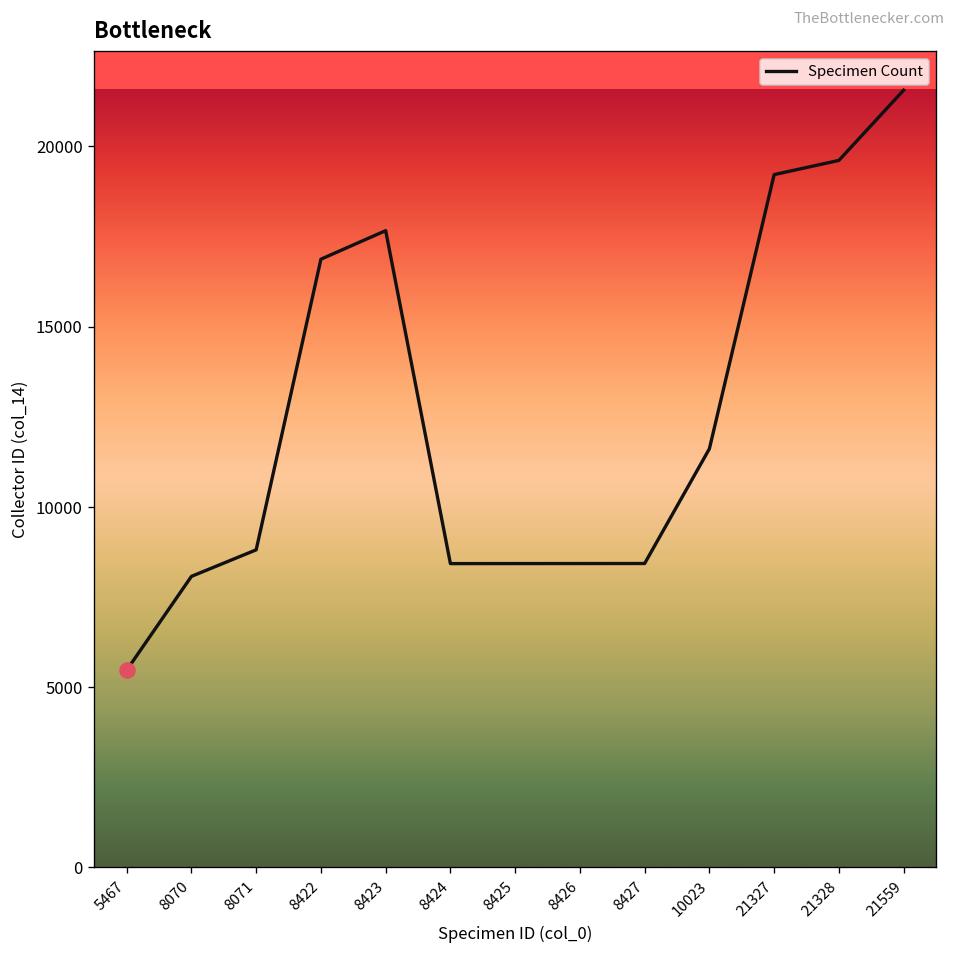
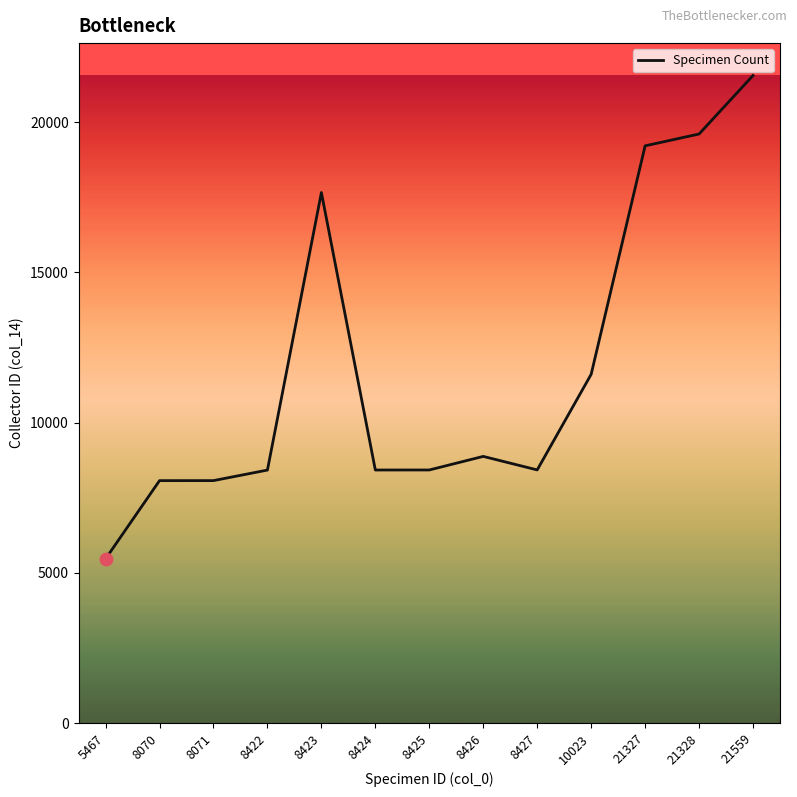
  {
    "Specimen Count": {
      "8070": 8100,
-     "8071": 8800,
-     "8422": 16900,
+     "8071": 8100,
+     "8422": 8400,
      "8423": 17700,
      "8424": 8400,
      "8425": 8400,
-     "8426": 8400,
+     "8426": 8900,
      "8427": 8400,
      "10023": 11600,
      "21327": 19200,
      "21328": 19600,
      "21559": 21600
    }
  }
